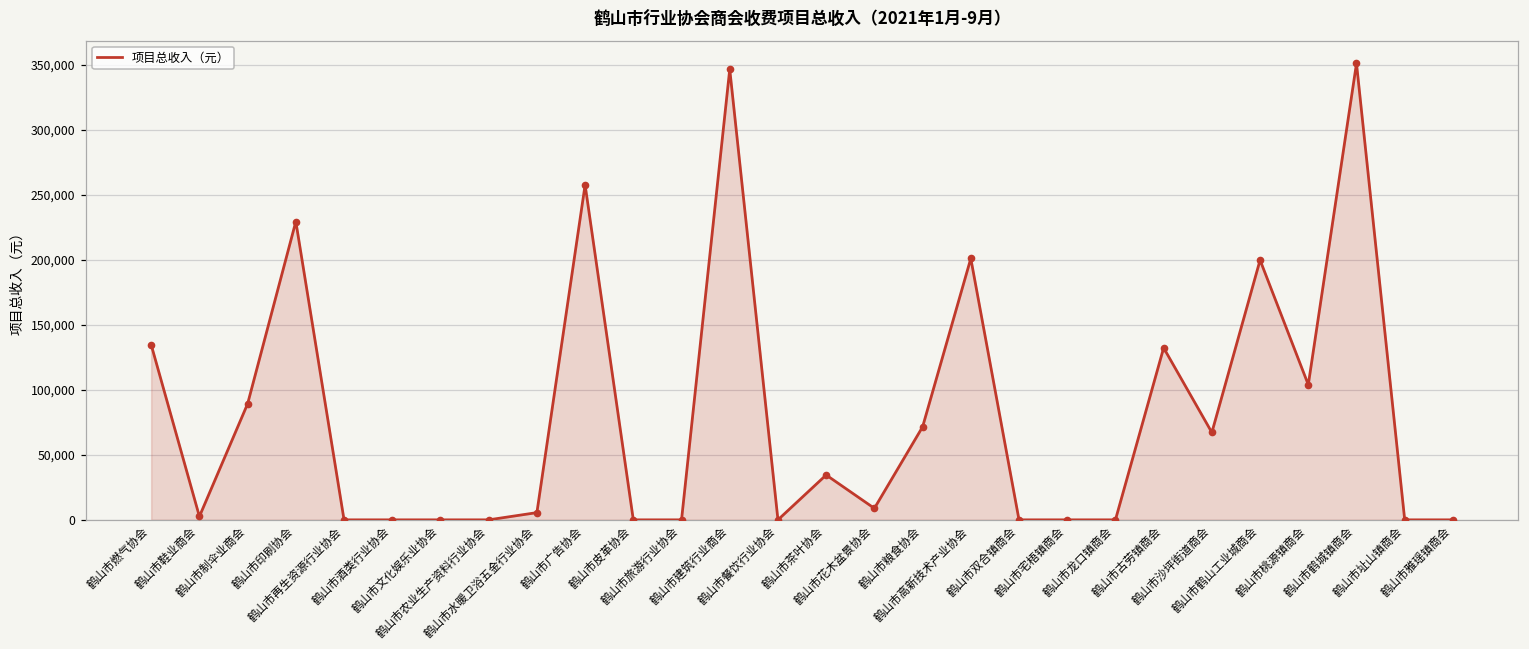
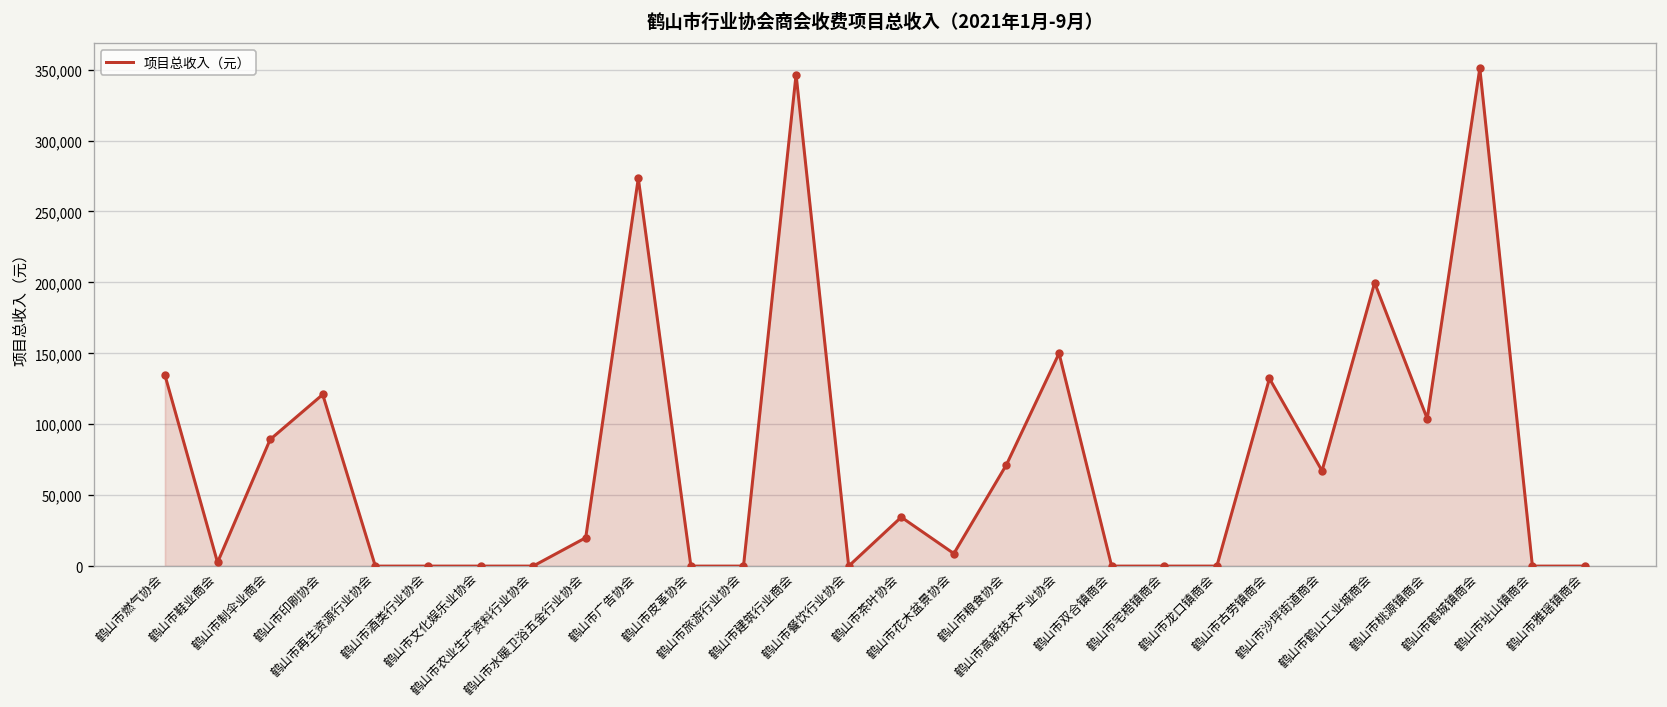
  {
    "鹤山市燃气协会": "135,000",
    "鹤山市鞋业商会": "3,000",
    "鹤山市制伞业商会": "89,000",
-   "鹤山市印刷协会": "229,000",
+   "鹤山市印刷协会": "121,000",
    "鹤山市再生资源行业协会": "0",
    "鹤山市酒类行业协会": "0",
    "鹤山市文化娱乐业协会": "0",
    "鹤山市农业生产资料行业协会": "0",
-   "鹤山市水暖卫浴五金行业协会": "6,000",
-   "鹤山市广告协会": "258,000",
+   "鹤山市水暖卫浴五金行业协会": "20,000",
+   "鹤山市广告协会": "273,000",
    "鹤山市皮革协会": "0",
    "鹤山市旅游行业协会": "0",
    "鹤山市建筑行业商会": "347,000",
    "鹤山市餐饮行业协会": "0",
    "鹤山市茶叶协会": "35,000",
    "鹤山市花木盆景协会": "9,000",
    "鹤山市粮食协会": "71,000",
-   "鹤山市高新技术产业协会": "201,000",
+   "鹤山市高新技术产业协会": "150,000",
    "鹤山市双合镇商会": "0",
    "鹤山市宅梧镇商会": "0",
    "鹤山市龙口镇商会": "0",
    "鹤山市古劳镇商会": "132,000",
    "鹤山市沙坪街道商会": "67,000",
    "鹤山市鹤山工业城商会": "200,000",
    "鹤山市桃源镇商会": "104,000",
    "鹤山市鹤城镇商会": "351,000",
    "鹤山市址山镇商会": "0",
    "鹤山市雅瑶镇商会": "0"
  }
